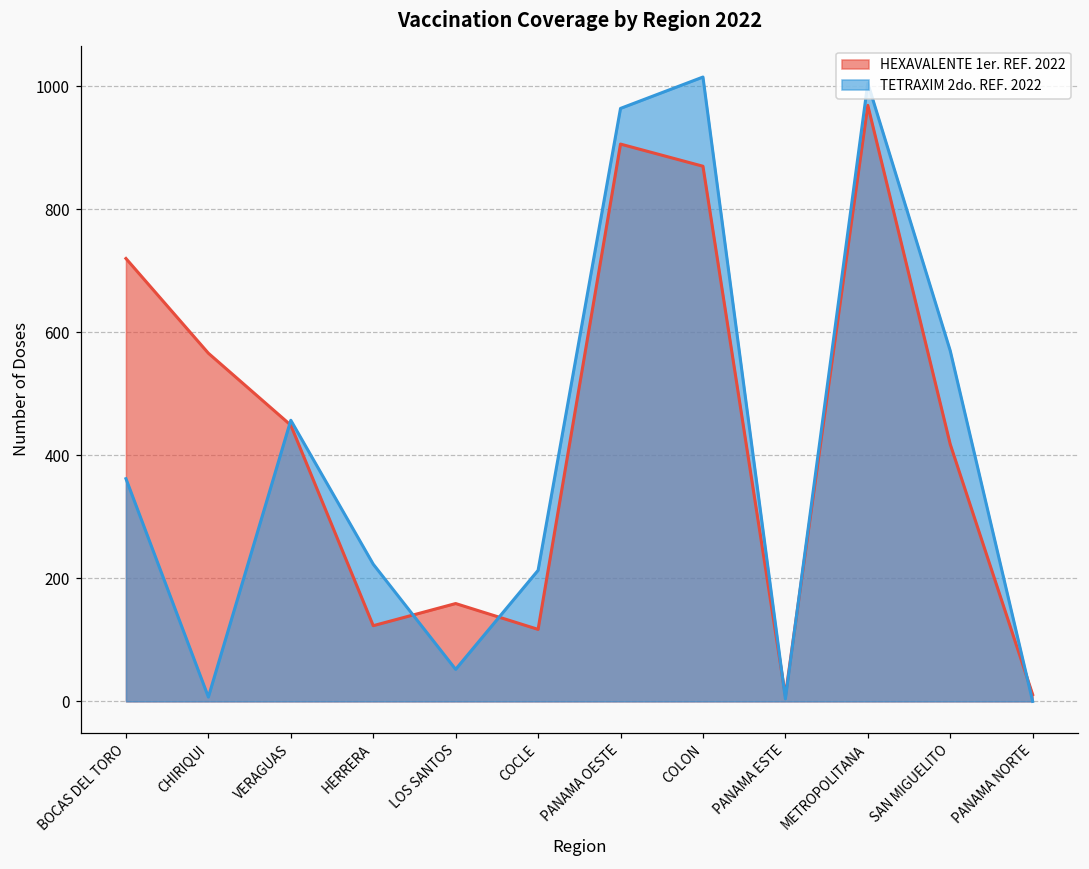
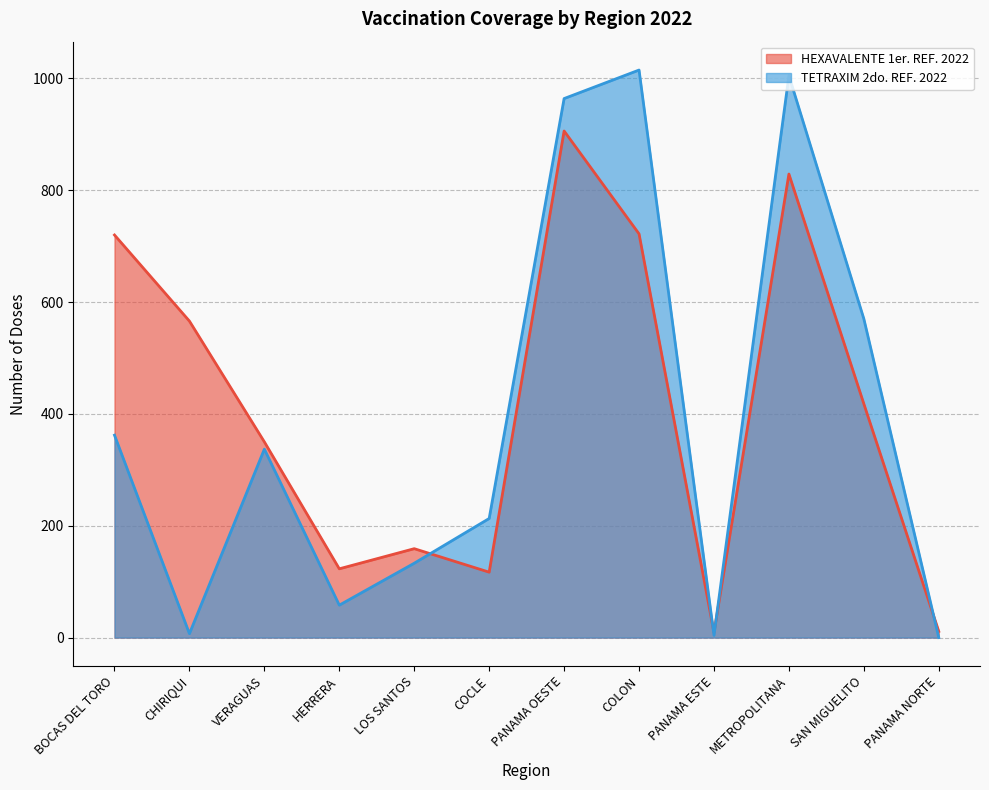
  {
    "HEXAVALENTE 1er. REF. 2022": {
      "BOCAS DEL TORO": 720,
      "CHIRIQUI": 570,
-     "VERAGUAS": 450,
+     "VERAGUAS": 350,
      "HERRERA": 120,
      "LOS SANTOS": 160,
      "COCLE": 120,
      "PANAMA OESTE": 910,
-     "COLON": 870,
+     "COLON": 720,
      "PANAMA ESTE": 10,
-     "METROPOLITANA": 970,
+     "METROPOLITANA": 830,
      "SAN MIGUELITO": 420,
      "PANAMA NORTE": 10
    },
    "TETRAXIM 2do. REF. 2022": {
      "BOCAS DEL TORO": 360,
      "CHIRIQUI": 10,
-     "VERAGUAS": 460,
-     "HERRERA": 220,
-     "LOS SANTOS": 50,
+     "VERAGUAS": 340,
+     "HERRERA": 60,
+     "LOS SANTOS": 130,
      "COCLE": 210,
      "PANAMA OESTE": 960,
      "COLON": 1020,
      "PANAMA ESTE": 0,
      "SAN MIGUELITO": 570,
      "PANAMA NORTE": 0
    }
  }
